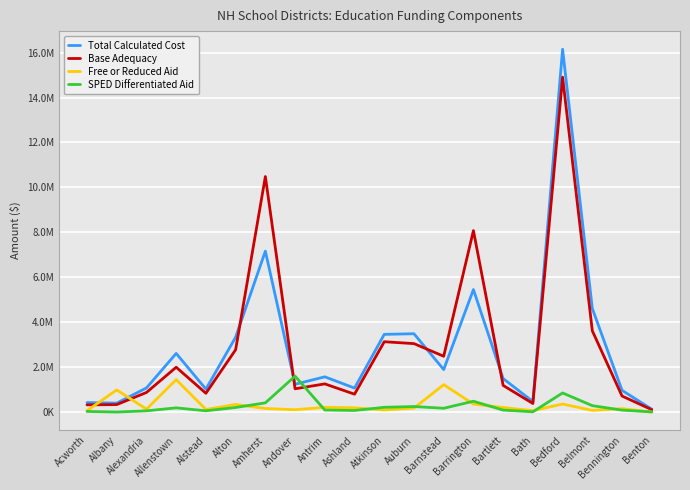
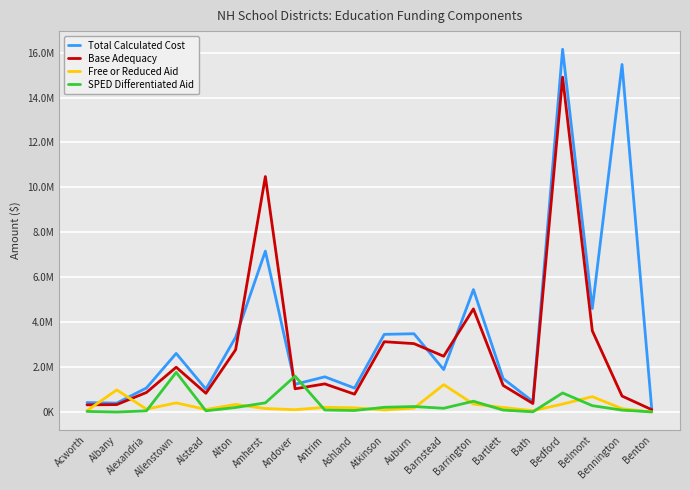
  {
    "Total Calculated Cost": {
      "Alexandria": 1100000,
      "Allenstown": 2600000,
      "Alstead": 1000000,
      "Alton": 3300000,
      "Amherst": 7200000,
      "Andover": 1200000,
      "Antrim": 1600000,
      "Ashland": 1100000,
      "Atkinson": 3500000,
      "Auburn": 3500000,
      "Barnstead": 1900000,
      "Barrington": 5500000,
      "Bartlett": 1500000,
      "Bedford": 16100000,
      "Belmont": 4600000,
-     "Bennington": 1000000
+     "Bennington": 15500000
    },
    "Base Adequacy": {
      "Alexandria": 900000,
      "Allenstown": 2000000,
      "Alstead": 800000,
      "Alton": 2800000,
      "Amherst": 10500000,
      "Andover": 1000000,
      "Antrim": 1300000,
      "Ashland": 800000,
      "Atkinson": 3100000,
      "Auburn": 3100000,
      "Barnstead": 2500000,
-     "Barrington": 8100000,
+     "Barrington": 4600000,
      "Bartlett": 1200000,
      "Bedford": 14900000,
      "Belmont": 3600000,
      "Bennington": 700000
    },
    "Free or Reduced Aid": {
      "Albany": 1000000,
-     "Allenstown": 1400000,
+     "Allenstown": 400000,
      "Alton": 300000,
      "Amherst": 200000,
      "Andover": 100000,
      "Antrim": 200000,
      "Ashland": 200000,
      "Atkinson": 100000,
      "Barnstead": 1200000,
      "Barrington": 400000,
      "Bartlett": 200000,
      "Bedford": 400000,
-     "Belmont": 100000
+     "Belmont": 700000
    },
    "SPED Differentiated Aid": {
      "Albany": 0,
-     "Allenstown": 200000,
+     "Allenstown": 1800000,
      "Alton": 200000,
      "Amherst": 400000,
      "Andover": 1600000,
      "Antrim": 100000,
      "Ashland": 100000,
      "Atkinson": 200000,
      "Barnstead": 200000,
      "Barrington": 500000,
      "Bartlett": 100000,
      "Bedford": 900000,
      "Belmont": 300000
    }
  }
